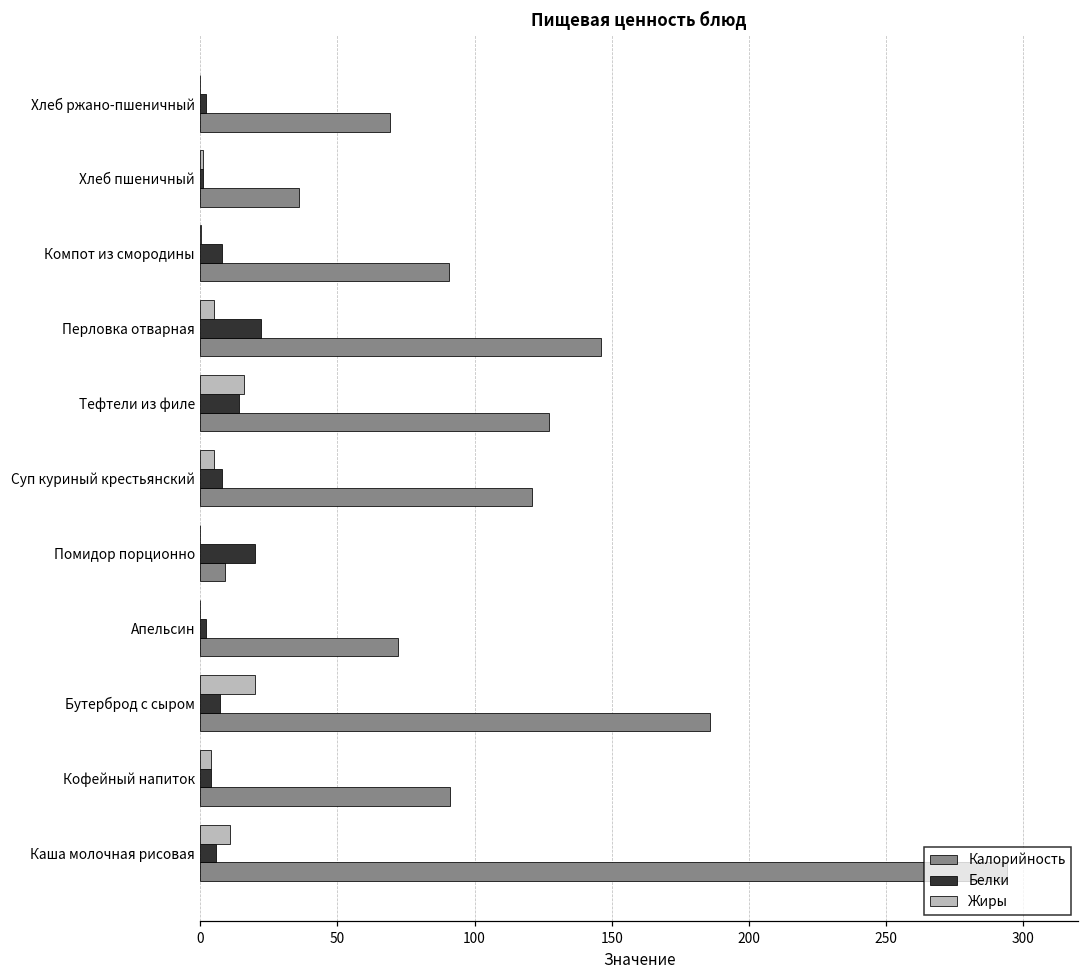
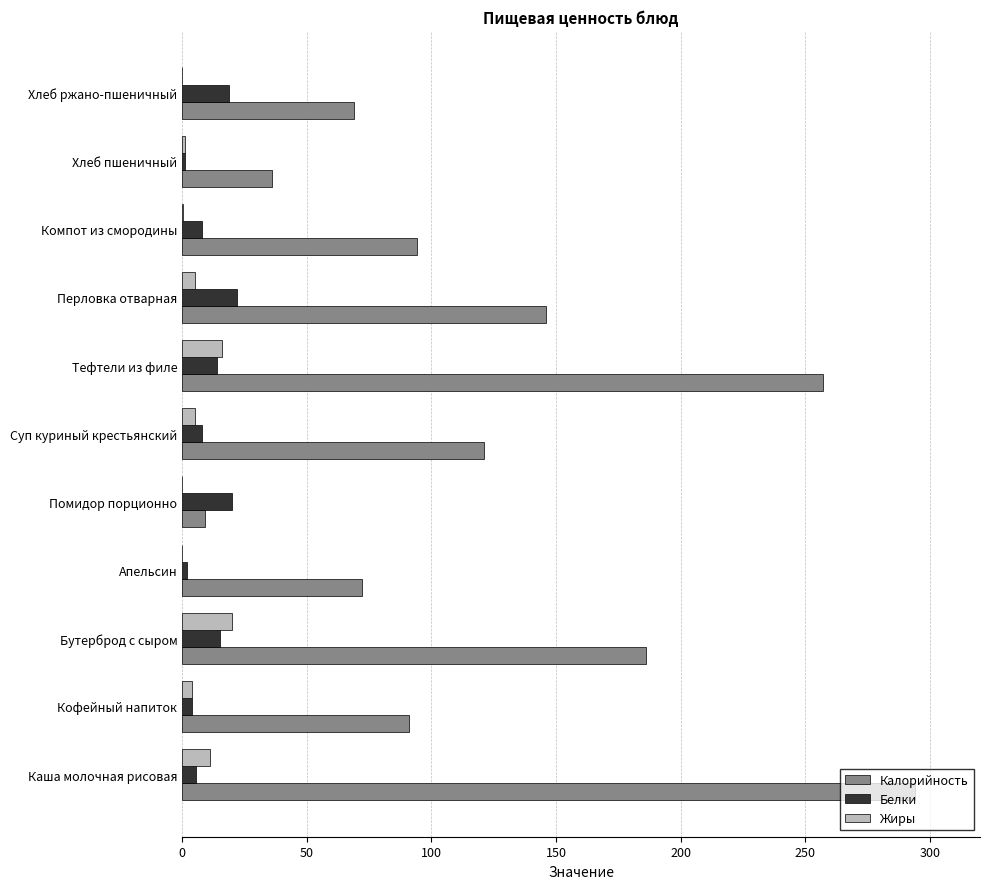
  {
    "Калорийность": {
      "Хлеб ржано-пшеничный": 69,
      "Хлеб пшеничный": 36,
-     "Компот из смородины": 91,
+     "Компот из смородины": 94,
      "Перловка отварная": 146,
-     "Тефтели из филе": 127,
+     "Тефтели из филе": 257,
      "Суп куриный крестьянский": 121,
      "Помидор порционно": 9,
      "Апельсин": 72,
      "Бутерброд с сыром": 186,
      "Кофейный напиток": 91
    },
    "Белки": {
-     "Хлеб ржано-пшеничный": 2,
+     "Хлеб ржано-пшеничный": 19,
      "Компот из смородины": 8,
      "Перловка отварная": 22,
      "Тефтели из филе": 14,
      "Суп куриный крестьянский": 8,
      "Помидор порционно": 20,
      "Апельсин": 2,
-     "Бутерброд с сыром": 7,
+     "Бутерброд с сыром": 15,
      "Кофейный напиток": 4,
      "Каша молочная рисовая": 6
    },
    "Жиры": {
      "Хлеб ржано-пшеничный": 0,
      "Перловка отварная": 5,
      "Тефтели из филе": 16,
      "Суп куриный крестьянский": 5,
      "Помидор порционно": 0,
      "Апельсин": 0,
      "Бутерброд с сыром": 20,
      "Кофейный напиток": 4,
      "Каша молочная рисовая": 11
    }
  }
